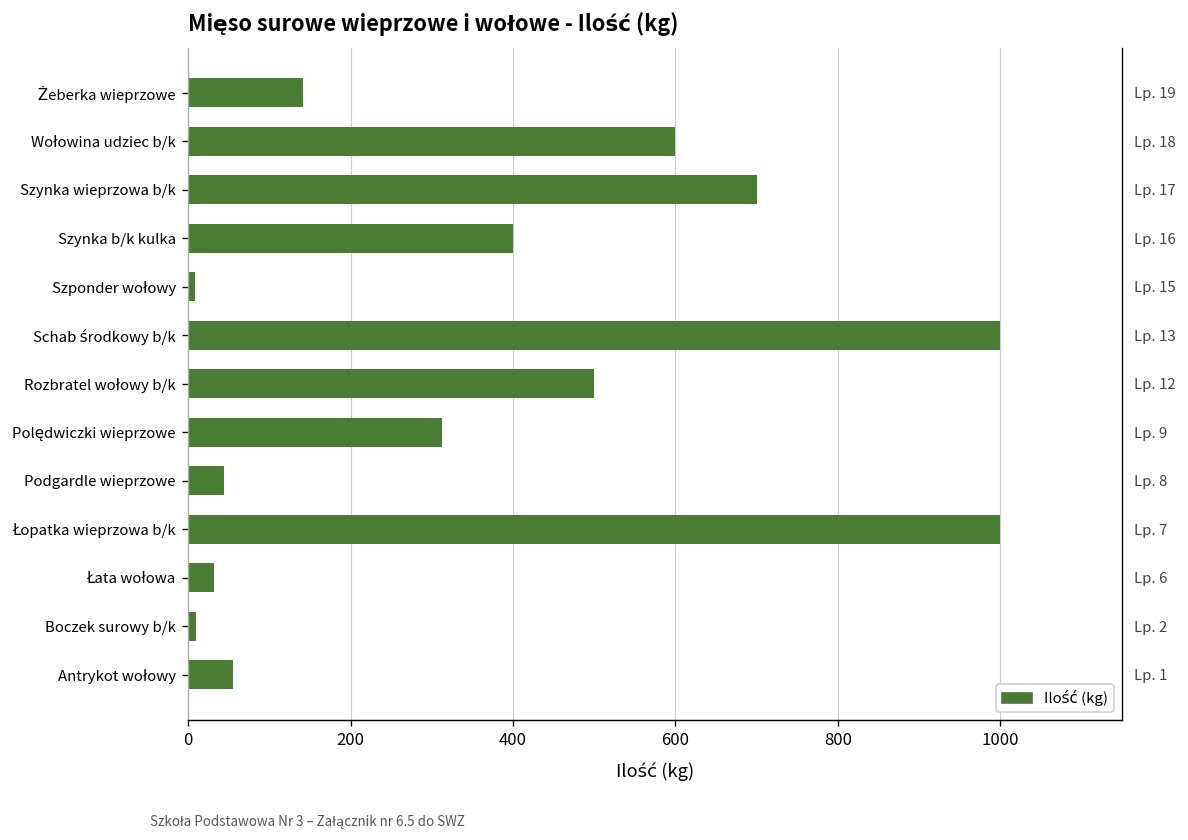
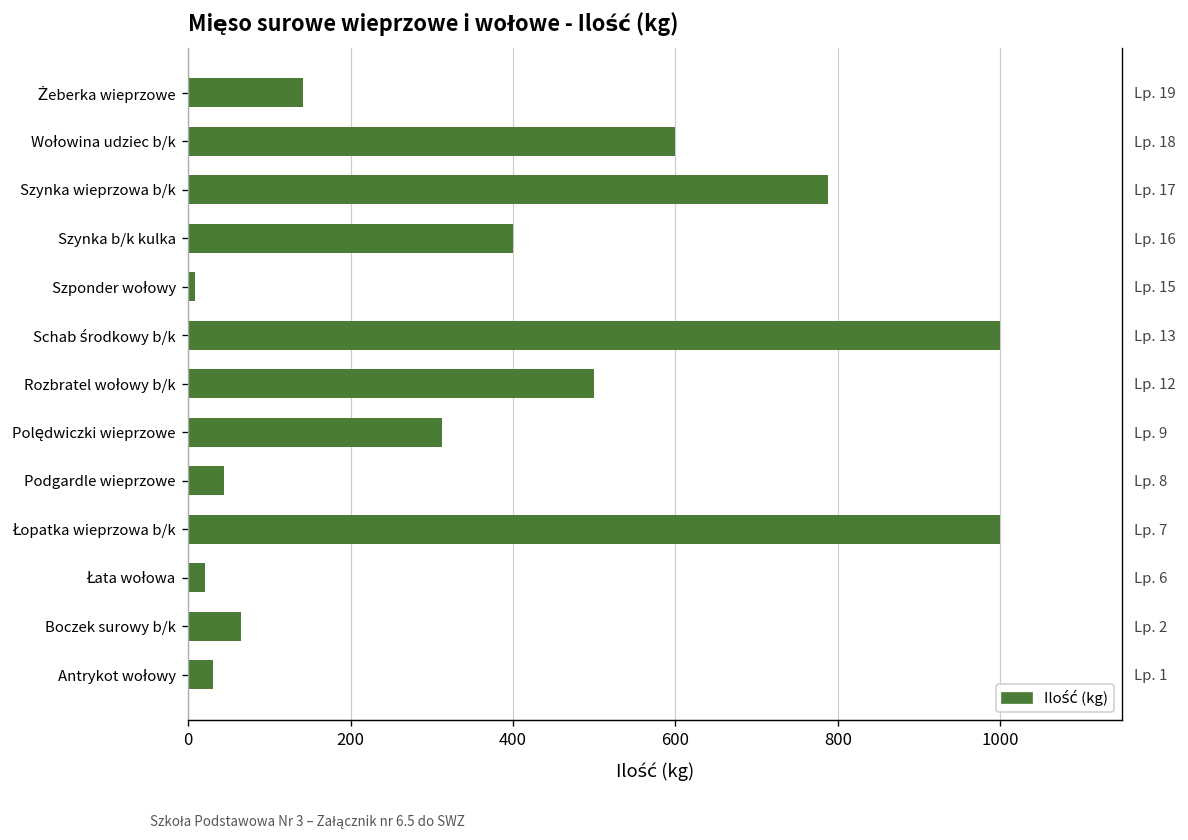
  {
    "Żeberka wieprzowe": 140,
    "Wołowina udziec b/k": 600,
-   "Szynka wieprzowa b/k": 700,
+   "Szynka wieprzowa b/k": 790,
    "Szynka b/k kulka": 400,
    "Szponder wołowy": 10,
    "Schab środkowy b/k": 1000,
    "Rozbratel wołowy b/k": 500,
    "Polędwiczki wieprzowe": 310,
    "Podgardle wieprzowe": 40,
    "Łopatka wieprzowa b/k": 1000,
-   "Łata wołowa": 30,
-   "Boczek surowy b/k": 10,
-   "Antrykot wołowy": 60
+   "Łata wołowa": 20,
+   "Boczek surowy b/k": 70,
+   "Antrykot wołowy": 30
  }
